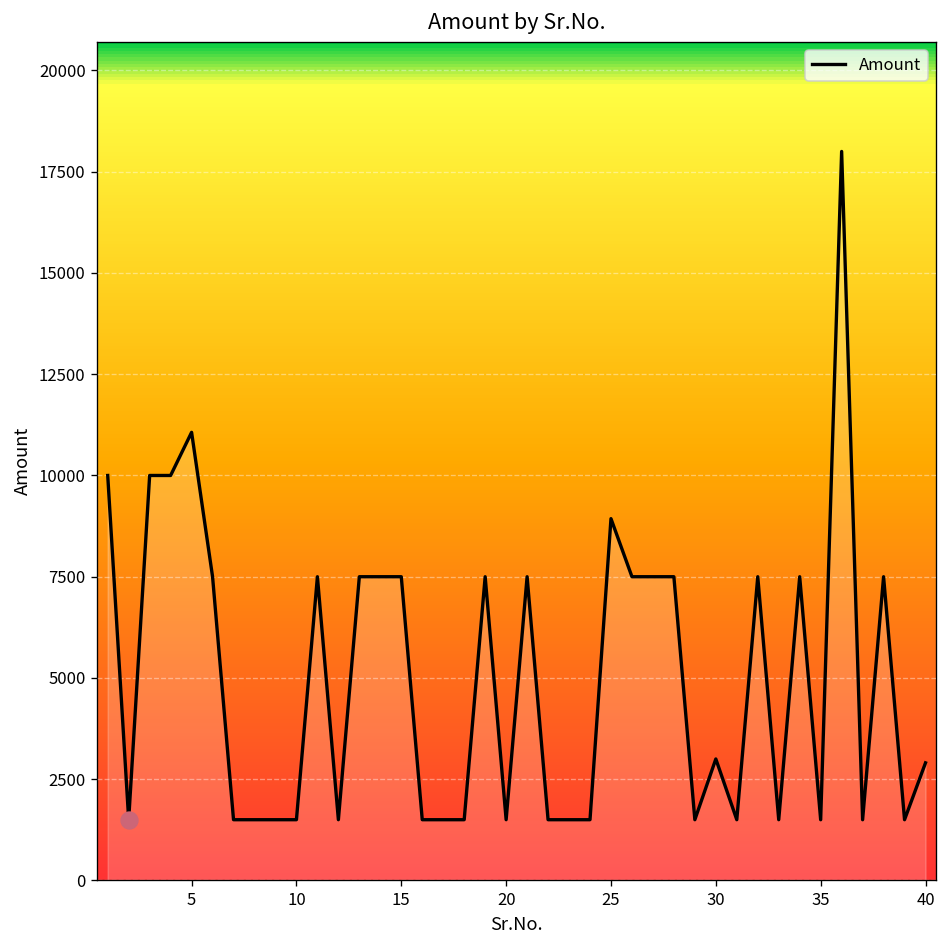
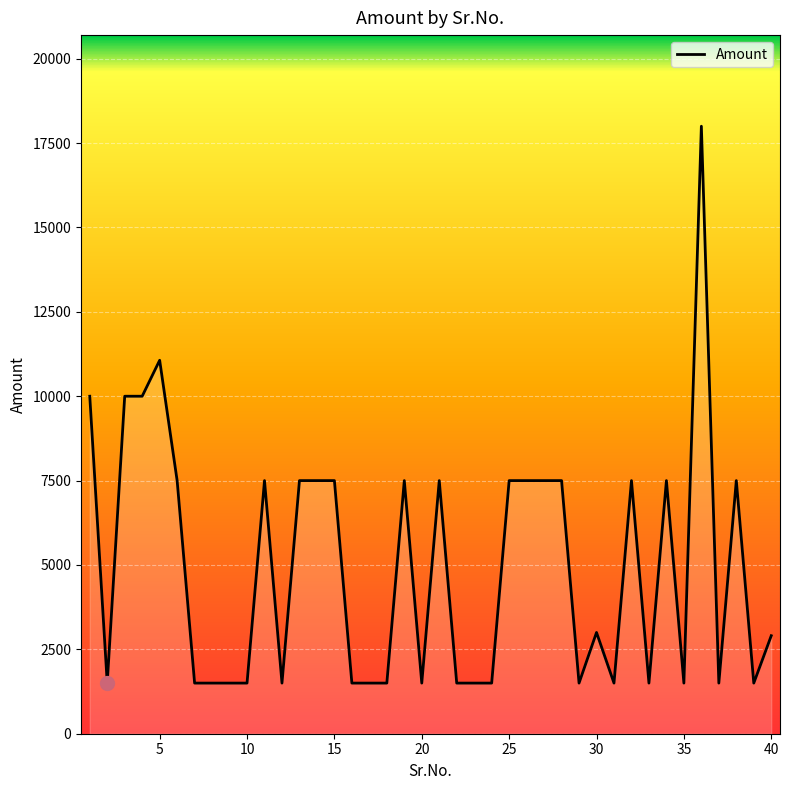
  {
    "Amount": {
      "5": 11100,
      "10": 1500,
      "15": 7500,
      "20": 1500,
-     "25": 8900,
+     "25": 7500,
      "30": 3000,
      "35": 1500,
      "40": 2900
    }
  }
